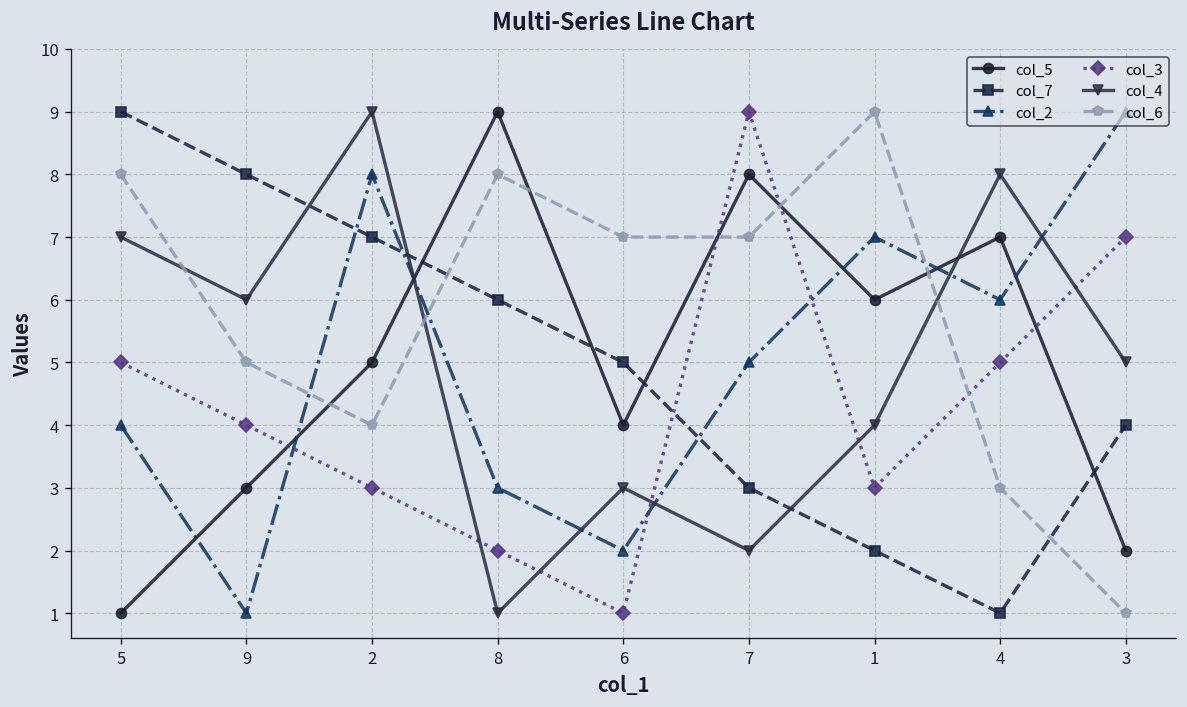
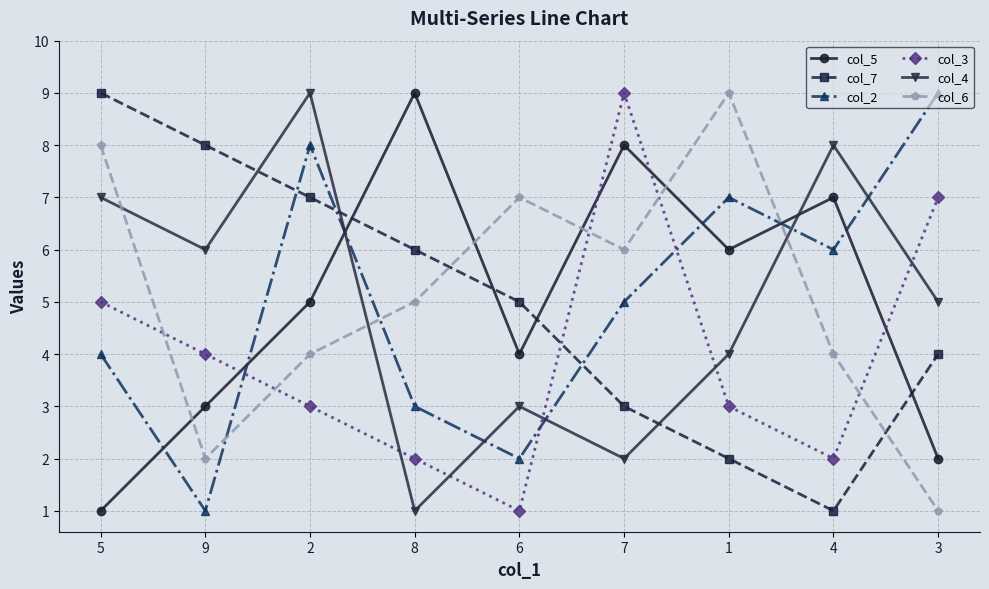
  {
    "col_3": {
      "5": 5,
      "9": 4,
      "2": 3,
      "8": 2,
      "6": 1,
      "7": 9,
      "1": 3,
-     "4": 5,
+     "4": 2,
      "3": 7
    },
    "col_6": {
      "5": 8,
-     "9": 5,
+     "9": 2,
      "2": 4,
-     "8": 8,
+     "8": 5,
      "6": 7,
-     "7": 7,
+     "7": 6,
      "1": 9,
-     "4": 3,
+     "4": 4,
      "3": 1
    }
  }
